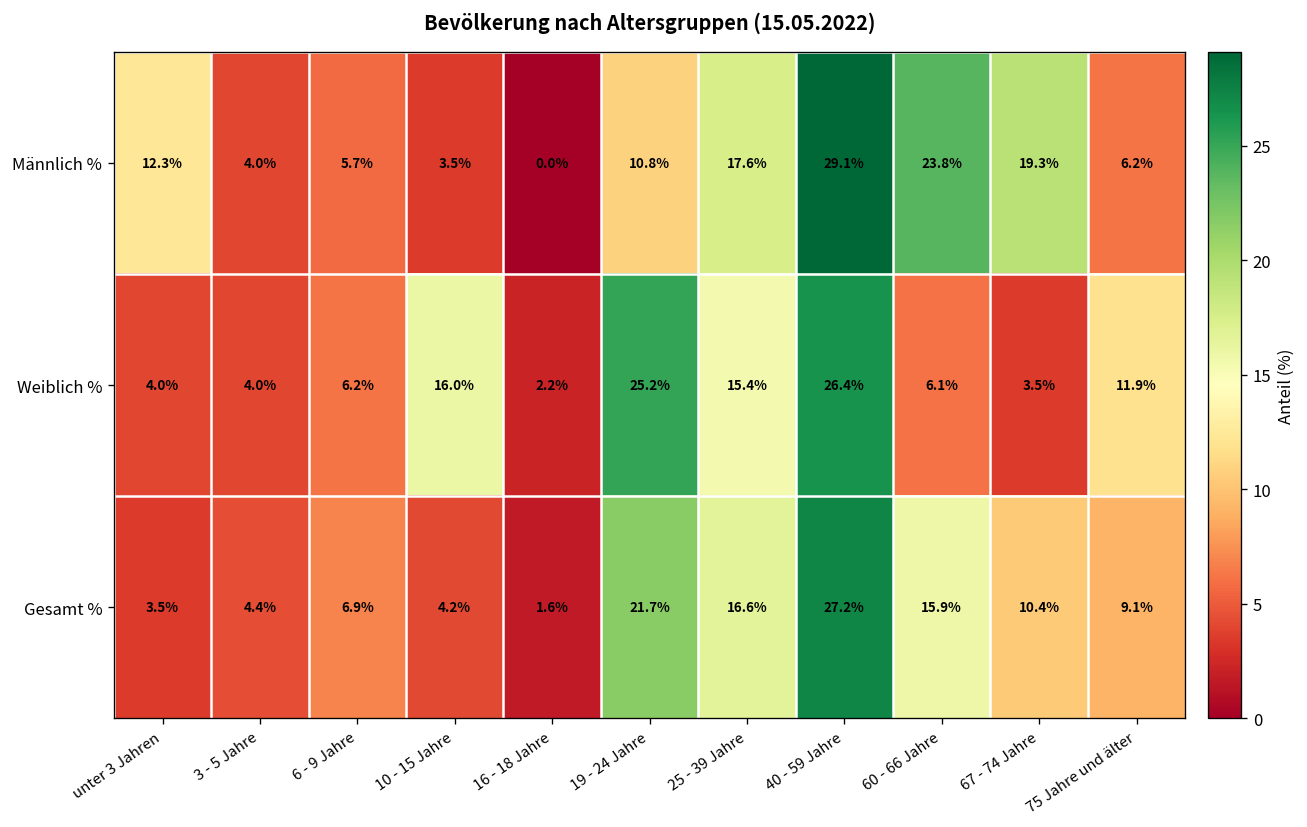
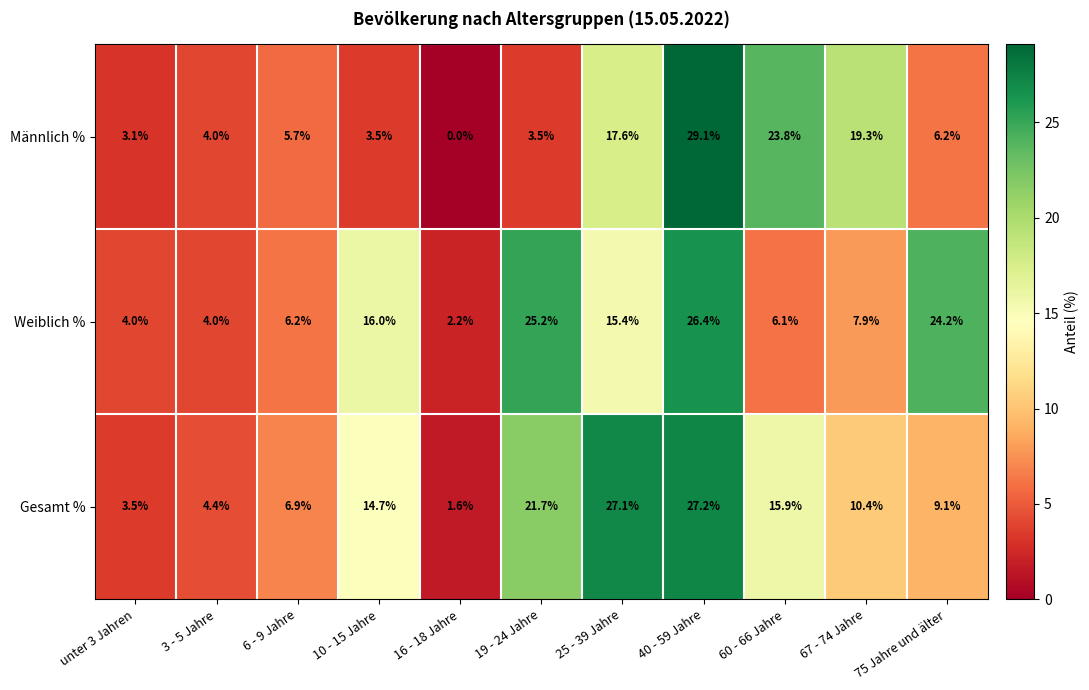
  {
    "Männlich %": {
-     "unter 3 Jahren": "12.3%",
+     "unter 3 Jahren": "3.1%",
      "3 - 5 Jahre": "4.0%",
      "6 - 9 Jahre": "5.7%",
      "10 - 15 Jahre": "3.5%",
      "16 - 18 Jahre": "0.0%",
-     "19 - 24 Jahre": "10.8%",
+     "19 - 24 Jahre": "3.5%",
      "25 - 39 Jahre": "17.6%",
      "40 - 59 Jahre": "29.1%",
      "60 - 66 Jahre": "23.8%",
      "67 - 74 Jahre": "19.3%",
      "75 Jahre und älter": "6.2%"
    },
    "Weiblich %": {
      "unter 3 Jahren": "4.0%",
      "3 - 5 Jahre": "4.0%",
      "6 - 9 Jahre": "6.2%",
      "10 - 15 Jahre": "16.0%",
      "16 - 18 Jahre": "2.2%",
      "19 - 24 Jahre": "25.2%",
      "25 - 39 Jahre": "15.4%",
      "40 - 59 Jahre": "26.4%",
      "60 - 66 Jahre": "6.1%",
-     "67 - 74 Jahre": "3.5%",
-     "75 Jahre und älter": "11.9%"
+     "67 - 74 Jahre": "7.9%",
+     "75 Jahre und älter": "24.2%"
    },
    "Gesamt %": {
      "unter 3 Jahren": "3.5%",
      "3 - 5 Jahre": "4.4%",
      "6 - 9 Jahre": "6.9%",
-     "10 - 15 Jahre": "4.2%",
+     "10 - 15 Jahre": "14.7%",
      "16 - 18 Jahre": "1.6%",
      "19 - 24 Jahre": "21.7%",
-     "25 - 39 Jahre": "16.6%",
+     "25 - 39 Jahre": "27.1%",
      "40 - 59 Jahre": "27.2%",
      "60 - 66 Jahre": "15.9%",
      "67 - 74 Jahre": "10.4%",
      "75 Jahre und älter": "9.1%"
    }
  }
